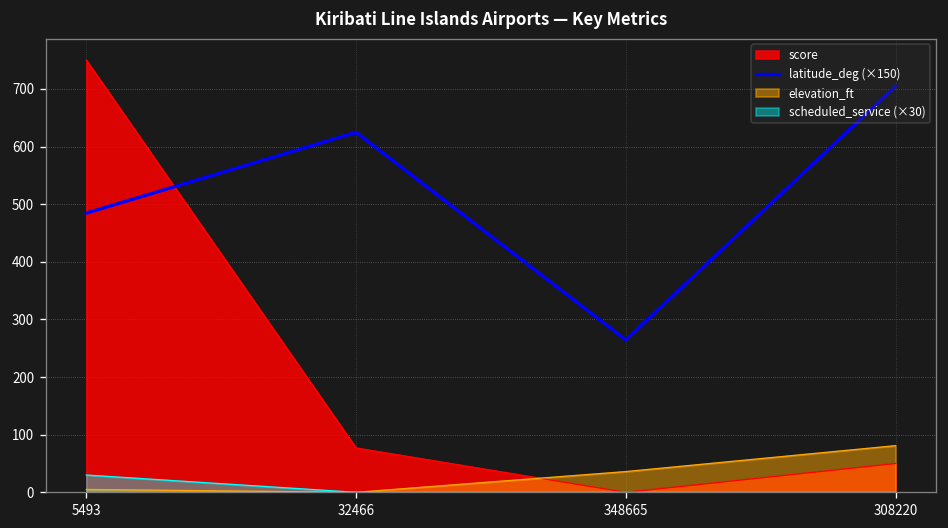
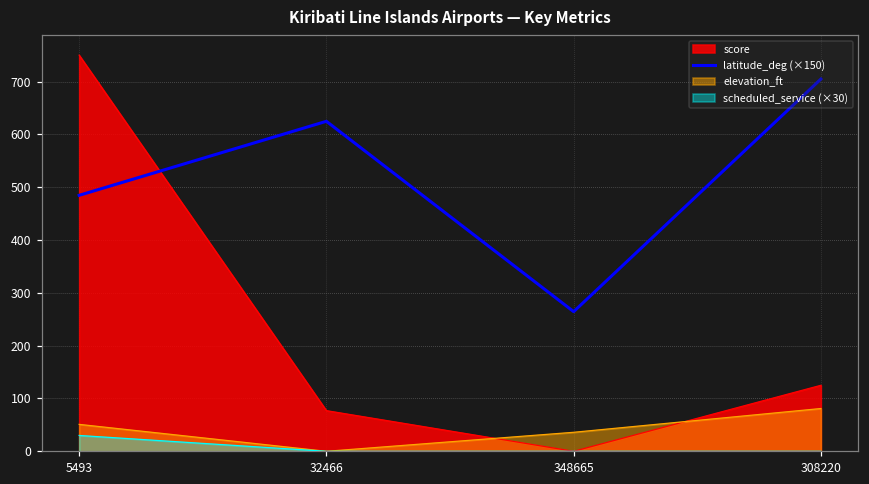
  {
    "score": {
      "5493": 750,
      "32466": 80,
-     "308220": 50
+     "308220": 130
    },
    "elevation_ft": {
-     "5493": 10,
+     "5493": 50,
      "348665": 40,
      "308220": 80
    },
    "latitude_deg (×150)": {
      "5493": 480,
      "32466": 620,
      "348665": 260
    },
    "scheduled_service (×30)": {
      "5493": 30,
      "308220": 0
    }
  }
